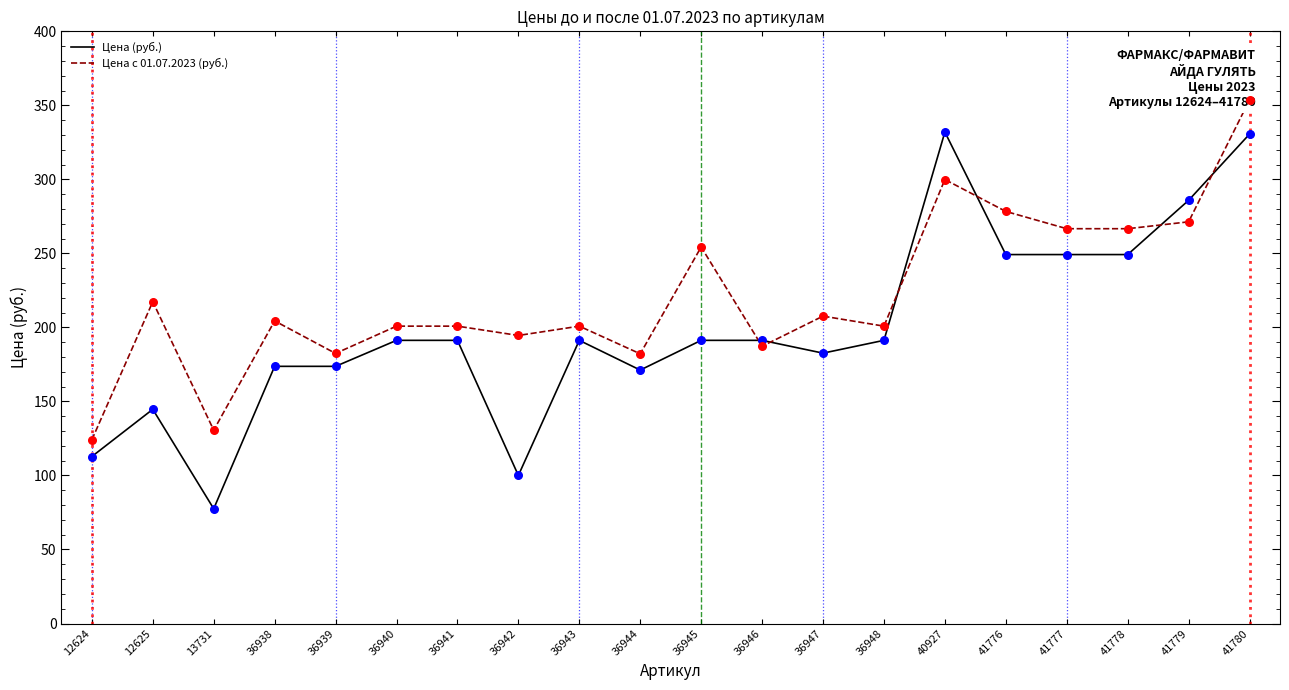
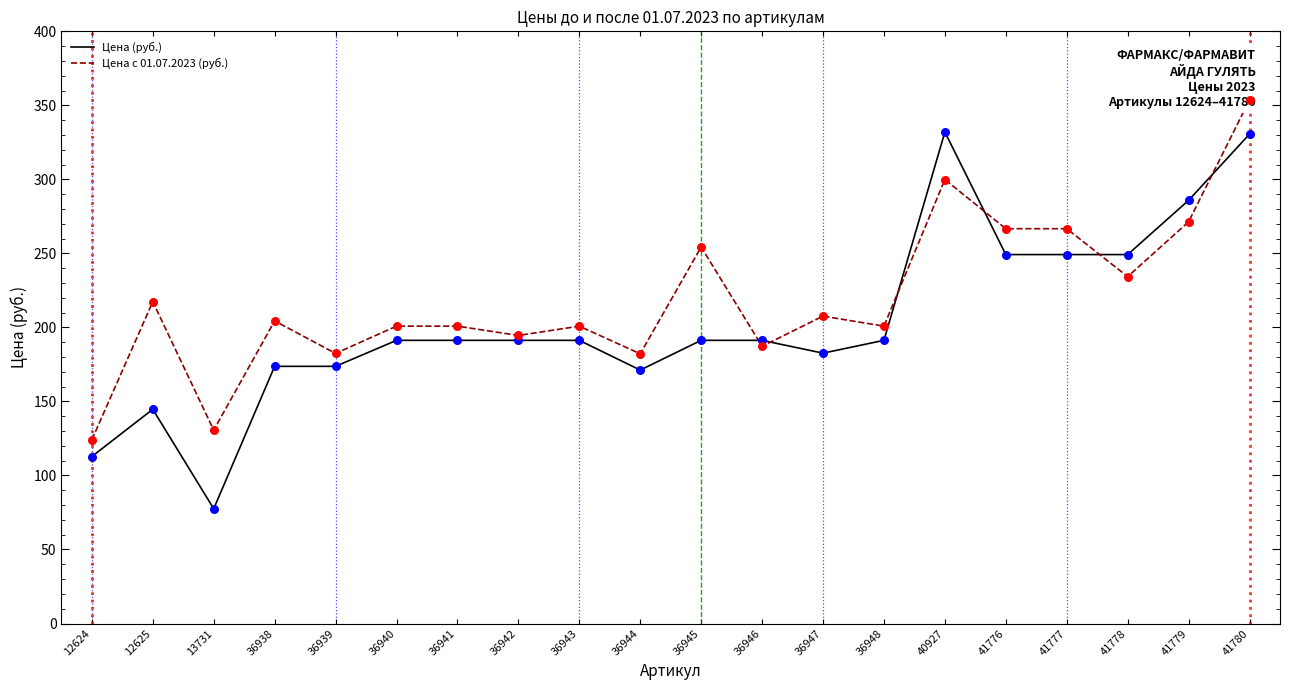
  {
    "Цена (руб.)": {
      "12624": 113,
      "12625": 145,
      "13731": 78,
      "36938": 174,
      "36939": 174,
      "36940": 191,
      "36941": 191,
-     "36942": 100,
+     "36942": 191,
      "36943": 191,
      "36944": 171,
      "36945": 191,
      "36946": 191,
      "36947": 183,
      "36948": 191,
      "40927": 332,
      "41776": 249,
      "41777": 249,
      "41778": 249,
      "41779": 286,
      "41780": 331
    },
    "Цена с 01.07.2023 (руб.)": {
      "12624": 124,
      "12625": 217,
      "13731": 131,
      "36938": 204,
      "36939": 182,
      "36940": 201,
      "36941": 201,
      "36942": 195,
      "36943": 201,
      "36944": 182,
      "36945": 254,
      "36946": 187,
      "36947": 208,
      "36948": 201,
      "40927": 300,
-     "41776": 278,
+     "41776": 267,
      "41777": 267,
-     "41778": 267,
+     "41778": 234,
      "41779": 271
    }
  }
